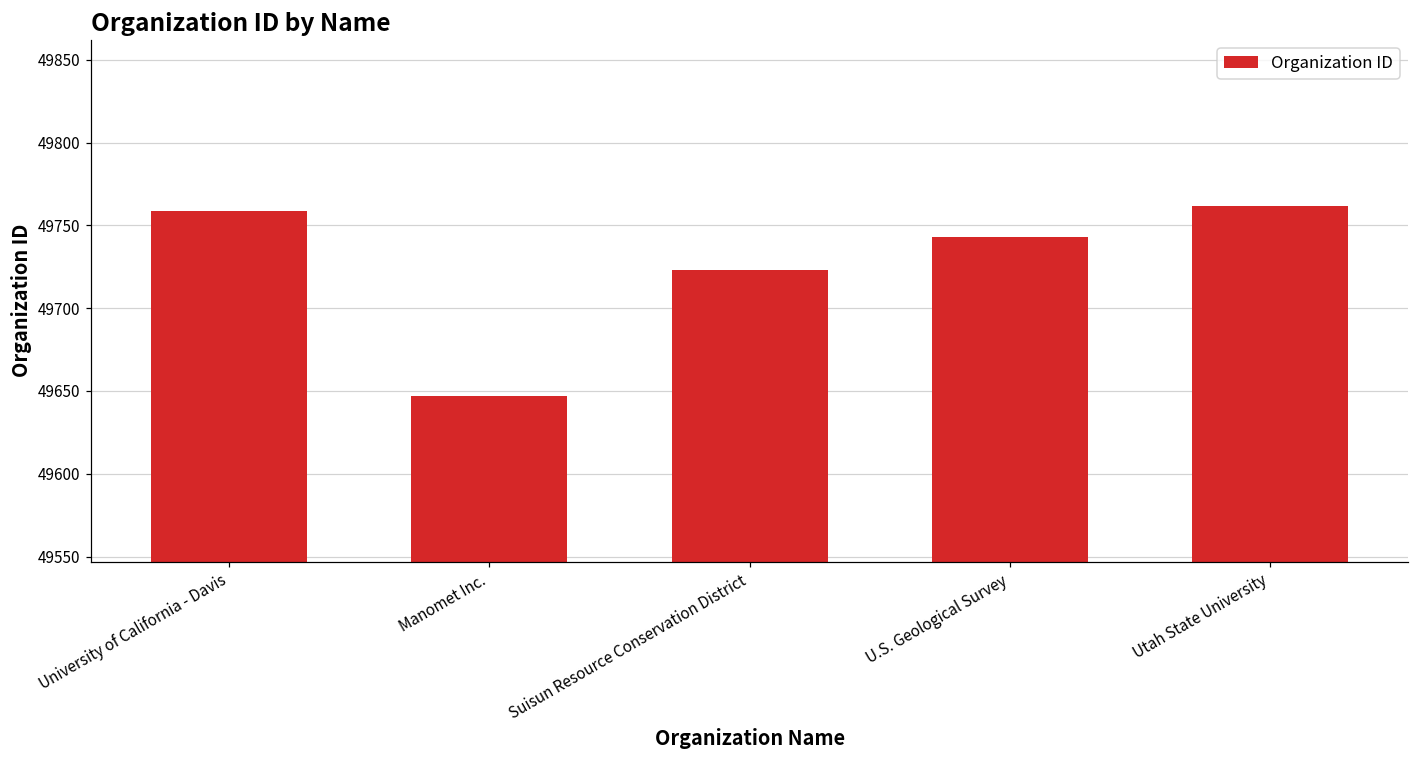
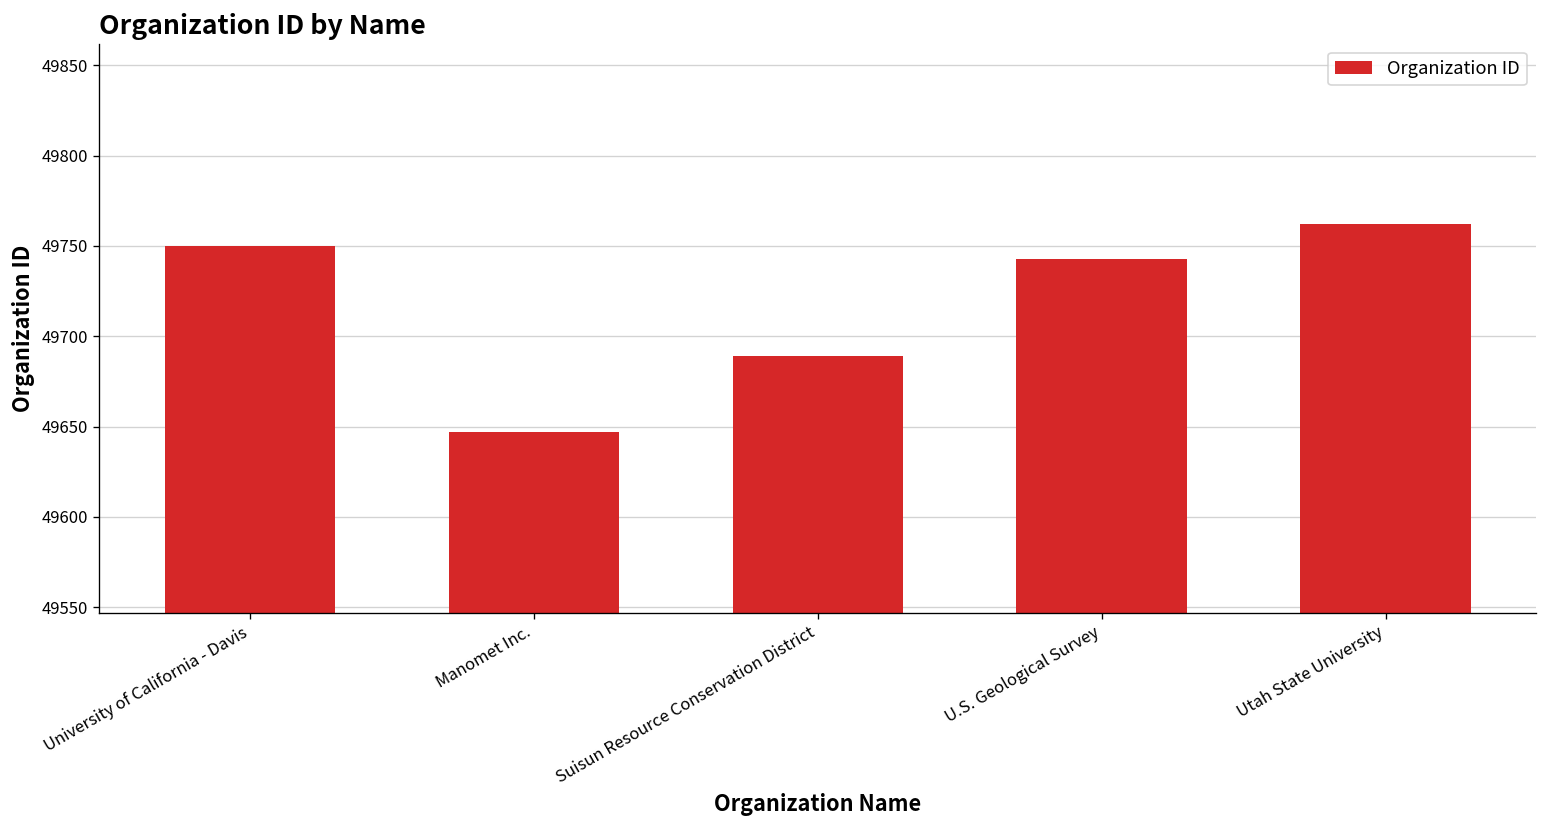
  {
-   "University of California - Davis": 49759,
+   "University of California - Davis": 49750,
    "Manomet Inc.": 49647,
-   "Suisun Resource Conservation District": 49723,
+   "Suisun Resource Conservation District": 49689,
    "U.S. Geological Survey": 49743,
    "Utah State University": 49762
  }
